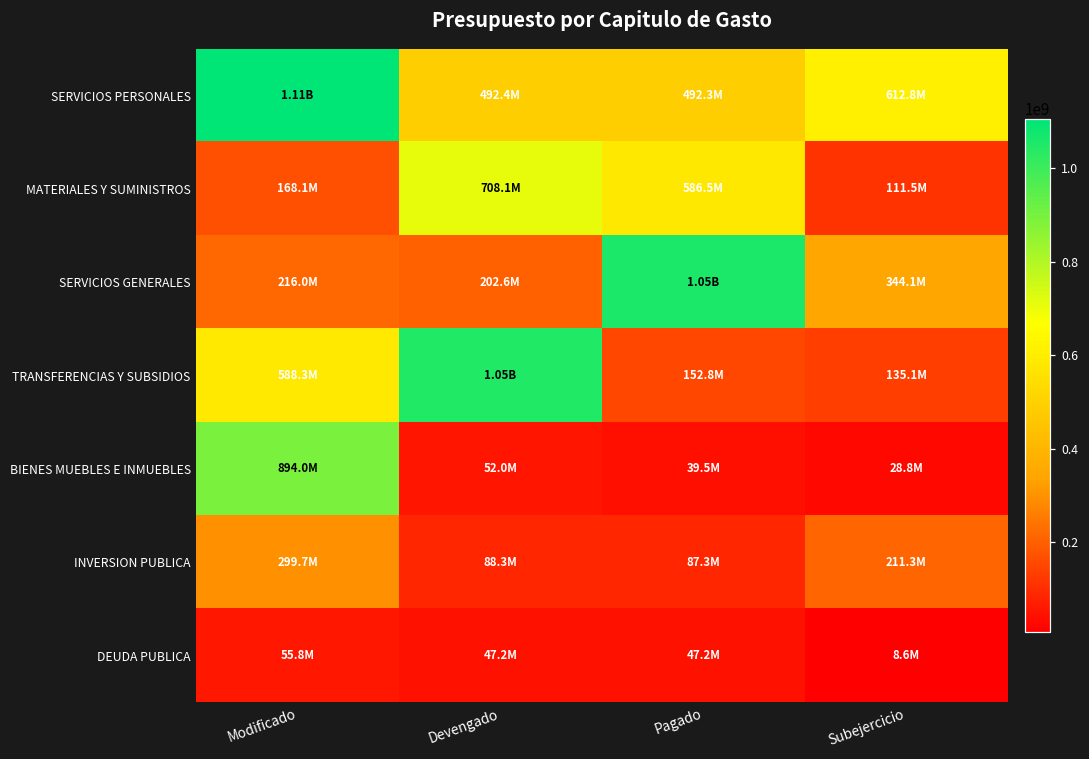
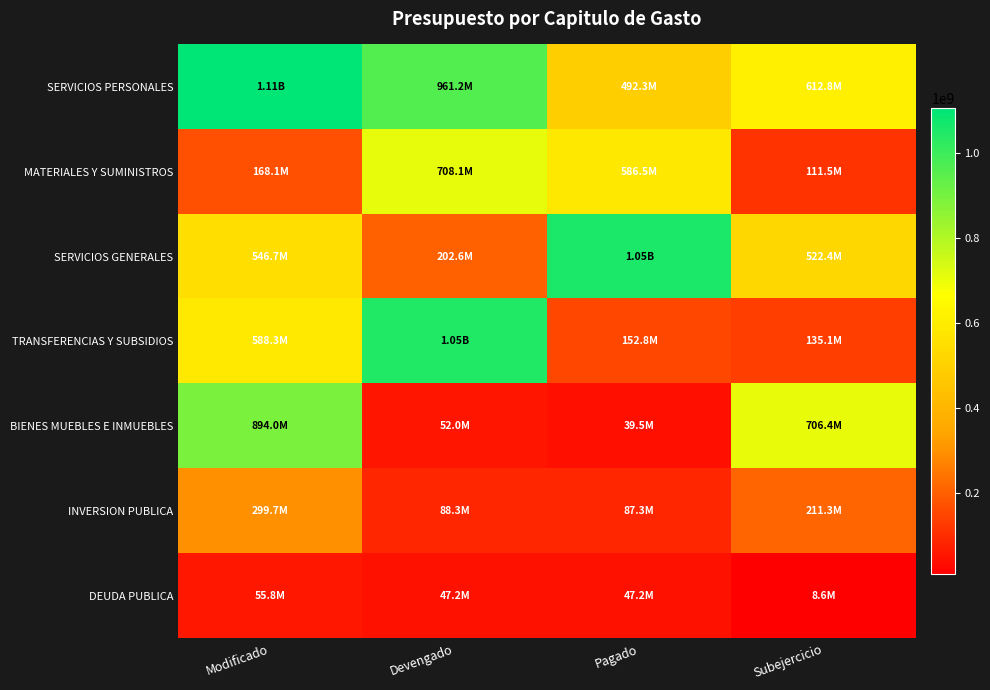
  {
    "SERVICIOS PERSONALES": {
      "Modificado": "1.11B",
-     "Devengado": "492.4M",
+     "Devengado": "961.2M",
      "Pagado": "492.3M",
      "Subejercicio": "612.8M"
    },
    "MATERIALES Y SUMINISTROS": {
      "Modificado": "168.1M",
      "Devengado": "708.1M",
      "Pagado": "586.5M",
      "Subejercicio": "111.5M"
    },
    "SERVICIOS GENERALES": {
-     "Modificado": "216.0M",
+     "Modificado": "546.7M",
      "Devengado": "202.6M",
      "Pagado": "1.05B",
-     "Subejercicio": "344.1M"
+     "Subejercicio": "522.4M"
    },
    "TRANSFERENCIAS Y SUBSIDIOS": {
      "Modificado": "588.3M",
      "Devengado": "1.05B",
      "Pagado": "152.8M",
      "Subejercicio": "135.1M"
    },
    "BIENES MUEBLES E INMUEBLES": {
      "Modificado": "894.0M",
      "Devengado": "52.0M",
      "Pagado": "39.5M",
-     "Subejercicio": "28.8M"
+     "Subejercicio": "706.4M"
    },
    "INVERSION PUBLICA": {
      "Modificado": "299.7M",
      "Devengado": "88.3M",
      "Pagado": "87.3M",
      "Subejercicio": "211.3M"
    },
    "DEUDA PUBLICA": {
      "Modificado": "55.8M",
      "Devengado": "47.2M",
      "Pagado": "47.2M",
      "Subejercicio": "8.6M"
    }
  }
